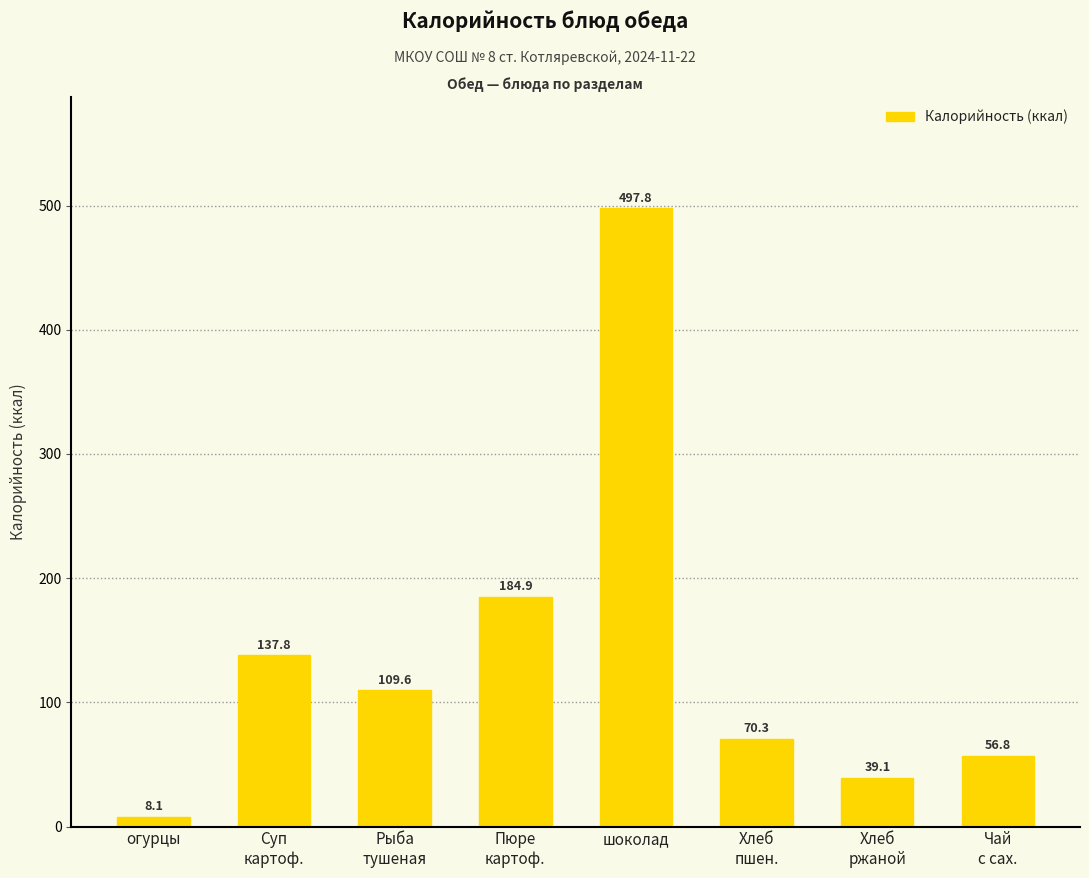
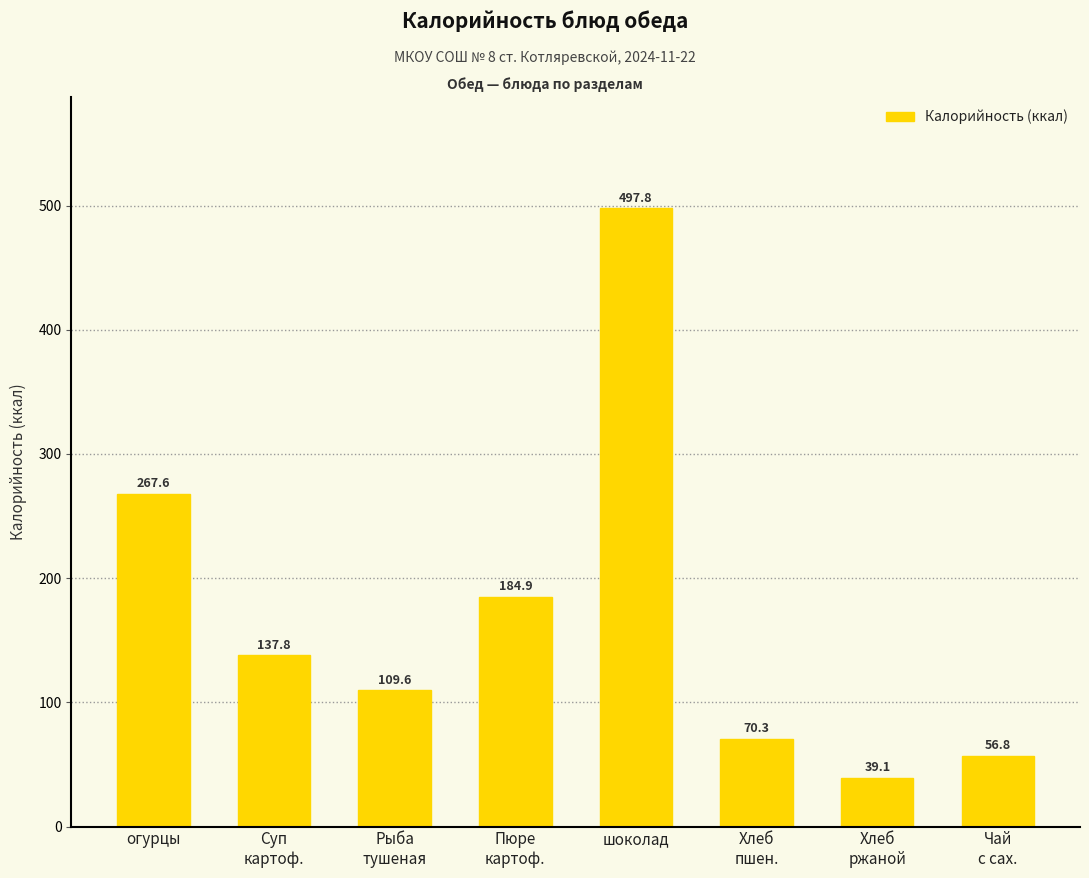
  {
-   "огурцы": 8.1,
+   "огурцы": 267.6,
    "Суп картоф.": 137.8,
    "Рыба тушеная": 109.6,
    "Пюре картоф.": 184.9,
    "шоколад": 497.8,
    "Хлеб пшен.": 70.3,
    "Хлеб ржаной": 39.1,
    "Чай с сах.": 56.8
  }
